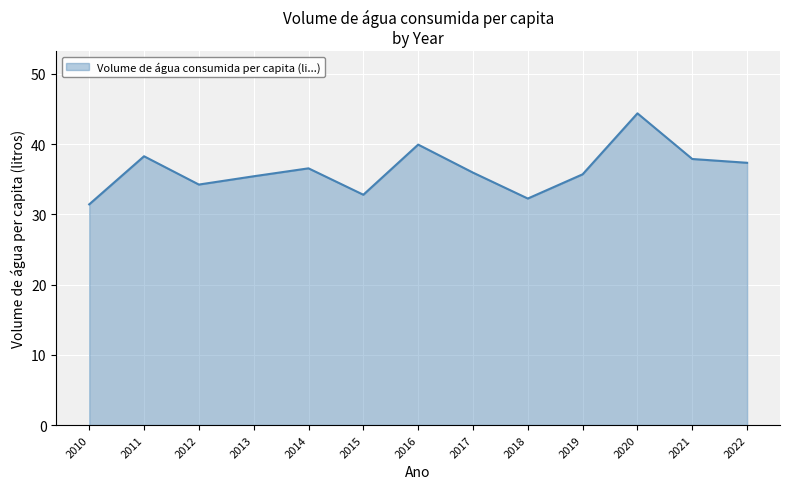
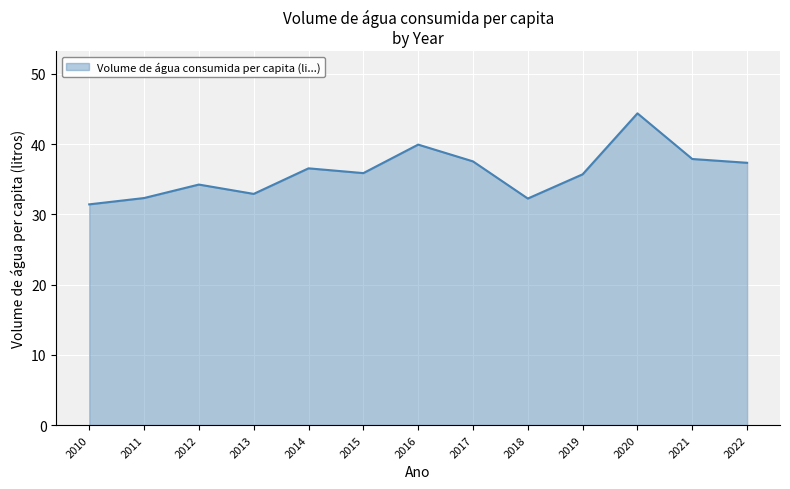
  {
    "2010": 31,
-   "2011": 38,
+   "2011": 32,
    "2012": 34,
-   "2013": 35,
+   "2013": 33,
    "2014": 37,
-   "2015": 33,
+   "2015": 36,
    "2016": 40,
-   "2017": 36,
+   "2017": 38,
    "2018": 32,
    "2019": 36,
    "2020": 44,
    "2021": 38,
    "2022": 37
  }
